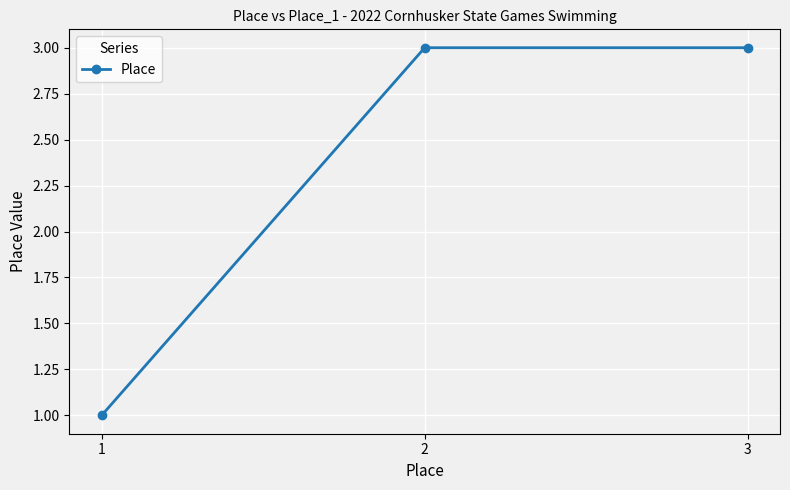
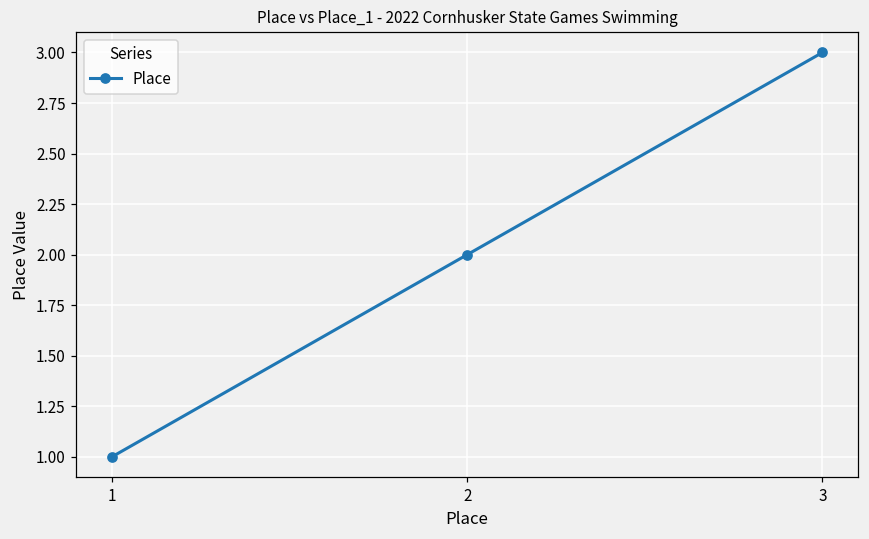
  {
    "1": 1,
-   "2": 3,
+   "2": 2,
    "3": 3
  }
